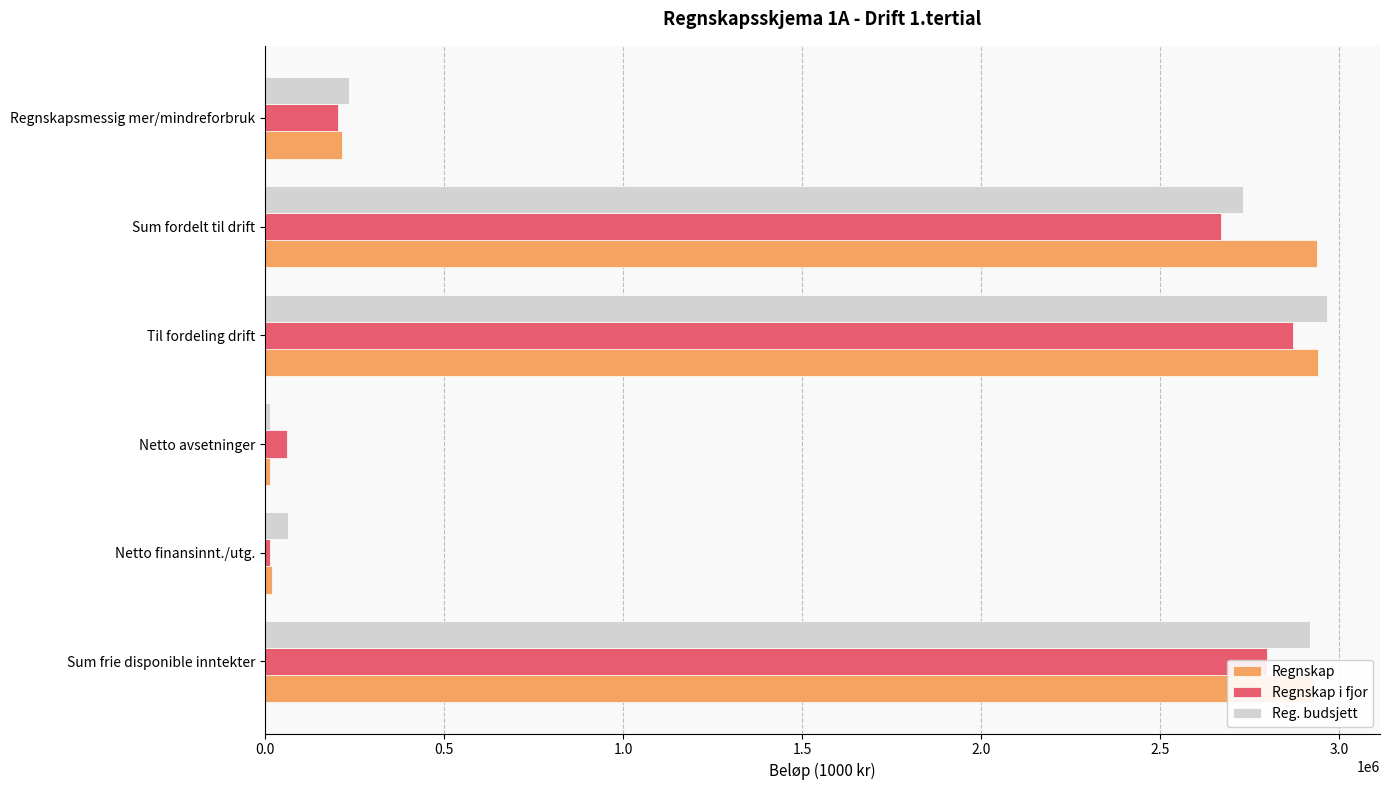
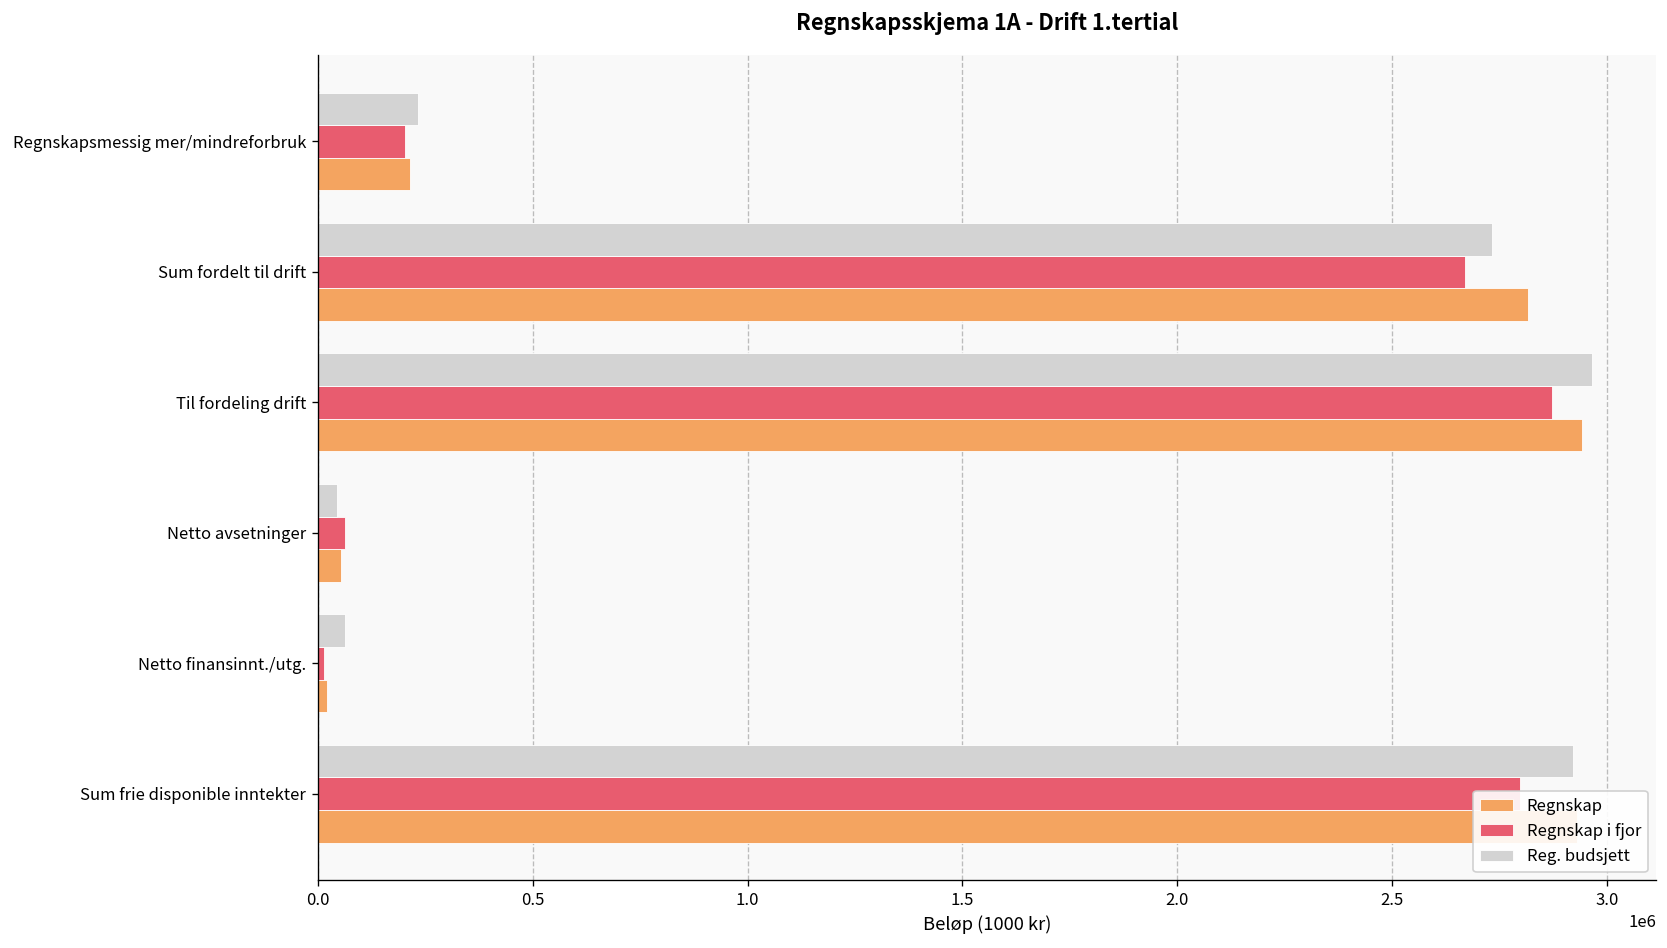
  {
    "Regnskap": {
      "Regnskapsmessig mer/mindreforbruk": 210000,
-     "Sum fordelt til drift": 2940000,
+     "Sum fordelt til drift": 2820000,
      "Til fordeling drift": 2940000,
-     "Netto avsetninger": 10000,
+     "Netto avsetninger": 50000,
      "Netto finansinnt./utg.": 20000
    },
    "Regnskap i fjor": {
      "Regnskapsmessig mer/mindreforbruk": 200000,
      "Sum fordelt til drift": 2670000,
      "Til fordeling drift": 2870000,
      "Netto avsetninger": 60000,
      "Netto finansinnt./utg.": 10000
    },
    "Reg. budsjett": {
      "Regnskapsmessig mer/mindreforbruk": 230000,
      "Sum fordelt til drift": 2730000,
      "Til fordeling drift": 2970000,
-     "Netto avsetninger": 10000,
+     "Netto avsetninger": 40000,
      "Netto finansinnt./utg.": 60000,
      "Sum frie disponible inntekter": 2920000
    }
  }
